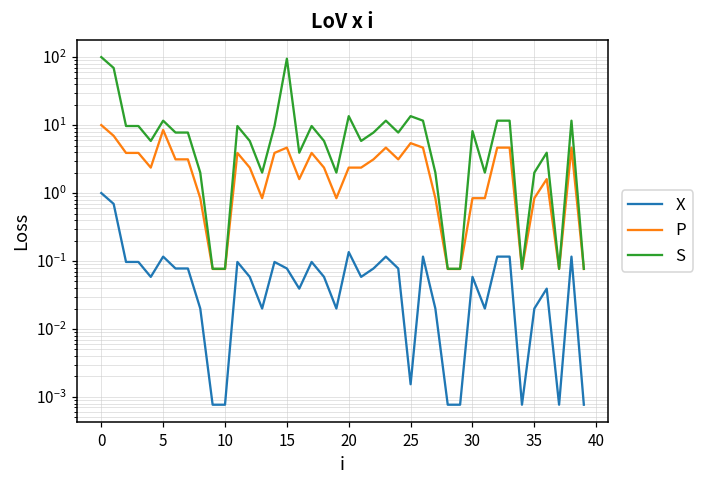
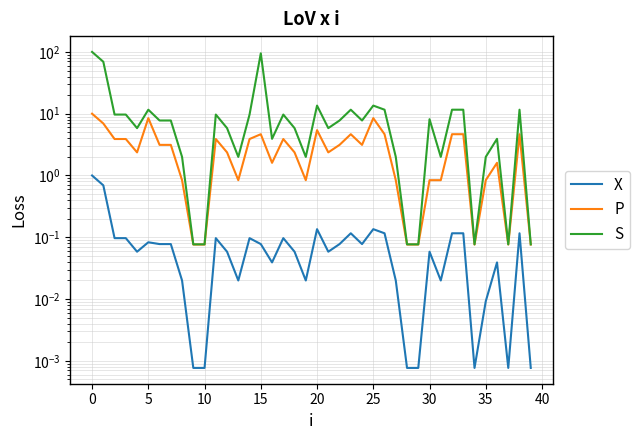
  {
    "X": {
      "0": 1.0,
-     "5": 0.12,
+     "5": 0.08,
      "10": 0.0008,
      "15": 0.08,
      "20": 0.14,
-     "25": 0.0015,
+     "25": 0.14,
      "30": 0.06,
-     "35": 0.020
+     "35": 0.009
    },
    "P": {
      "0": 10,
      "5": 8,
      "15": 5,
-     "20": 2.4,
-     "25": 5,
+     "20": 5,
+     "25": 8,
      "30": 0.8,
      "35": 0.8
    },
    "S": {
      "0": 100,
      "5": 12,
      "15": 90,
      "20": 14,
      "25": 14,
      "30": 8,
      "35": 2.0
    }
  }
